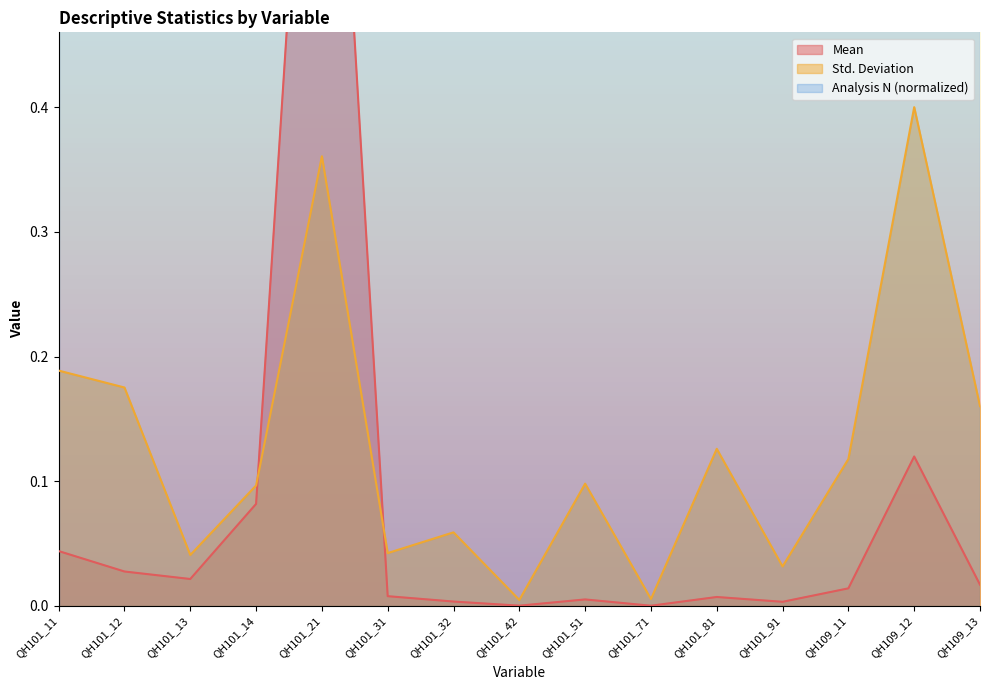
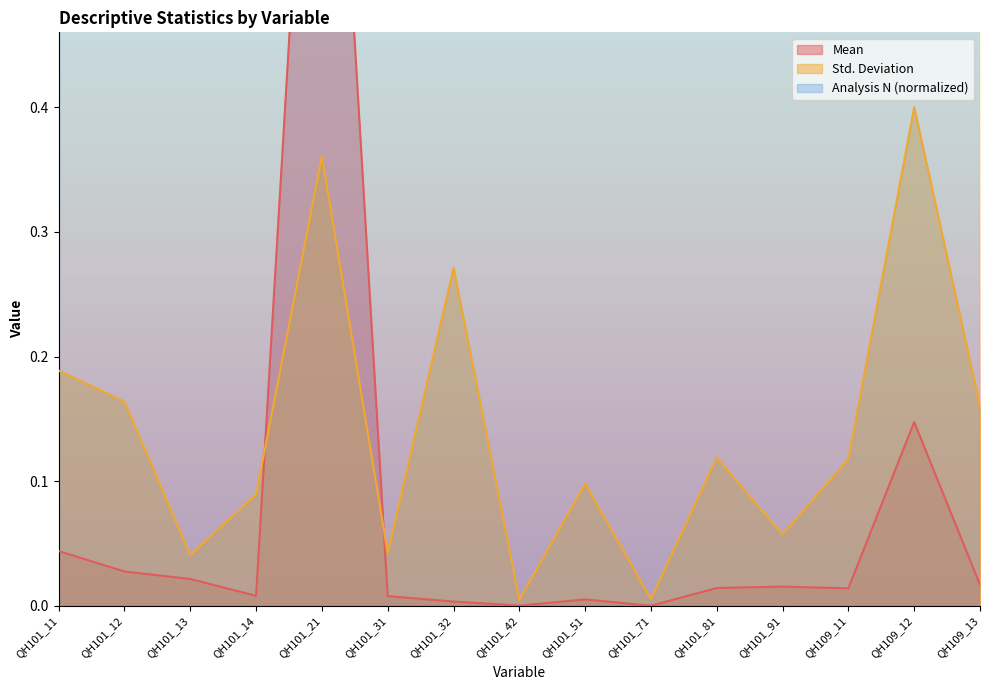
  {
    "Mean": {
      "QH101_11": 0.044,
      "QH101_12": 0.028,
      "QH101_13": 0.022,
-     "QH101_14": 0.082,
+     "QH101_14": 0.008,
      "QH101_31": 0.008,
      "QH101_32": 0.003,
      "QH101_42": 0.000,
      "QH101_51": 0.005,
      "QH101_71": 0.000,
-     "QH101_81": 0.007,
-     "QH101_91": 0.003,
+     "QH101_81": 0.014,
+     "QH101_91": 0.015,
      "QH109_11": 0.014,
-     "QH109_12": 0.120,
+     "QH109_12": 0.148,
      "QH109_13": 0.017
    },
    "Std. Deviation": {
      "QH101_11": 0.189,
-     "QH101_12": 0.175,
+     "QH101_12": 0.164,
      "QH101_13": 0.041,
-     "QH101_14": 0.097,
+     "QH101_14": 0.089,
      "QH101_21": 0.361,
      "QH101_31": 0.042,
-     "QH101_32": 0.059,
+     "QH101_32": 0.271,
      "QH101_42": 0.005,
      "QH101_51": 0.098,
      "QH101_71": 0.006,
-     "QH101_81": 0.126,
-     "QH101_91": 0.032,
+     "QH101_81": 0.119,
+     "QH101_91": 0.057,
      "QH109_11": 0.118,
      "QH109_12": 0.400,
      "QH109_13": 0.160
    }
  }
